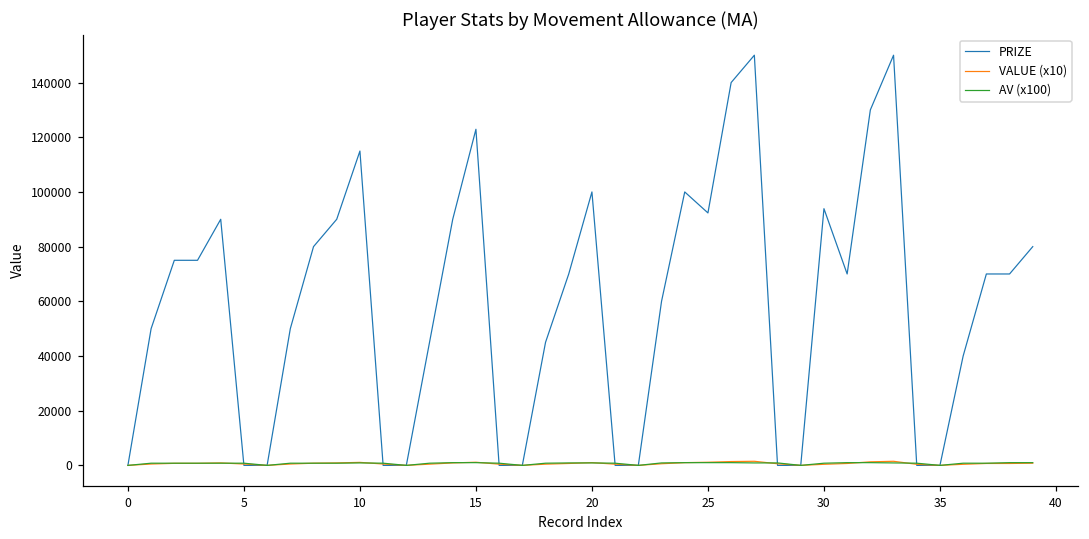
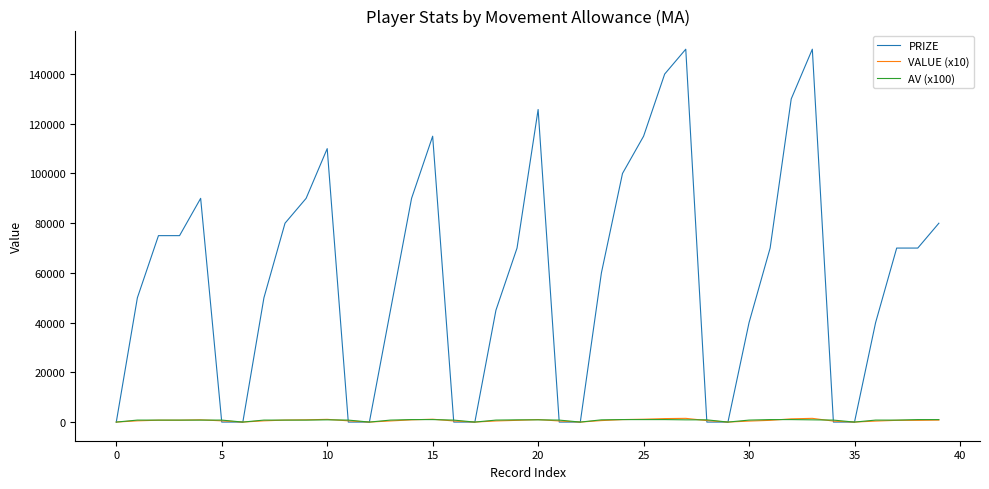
  {
    "PRIZE": {
-     "10": 115000,
-     "15": 123000,
-     "20": 100000,
-     "25": 92000,
-     "30": 94000
+     "10": 110000,
+     "15": 115000,
+     "20": 126000,
+     "25": 115000,
+     "30": 40000
    }
  }
